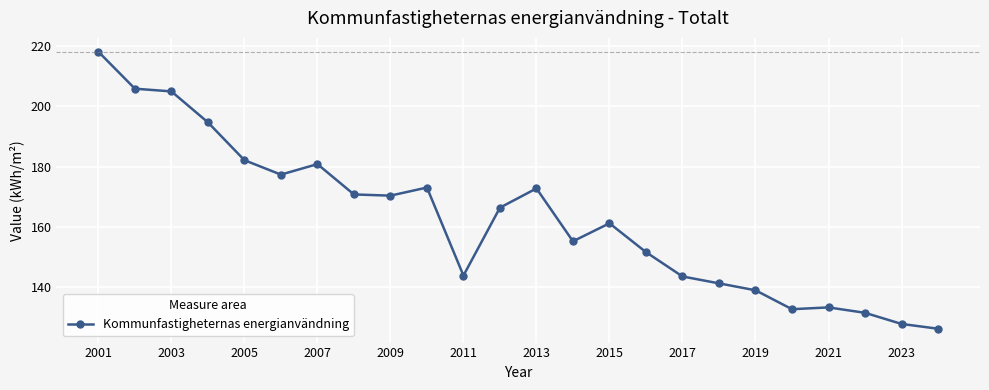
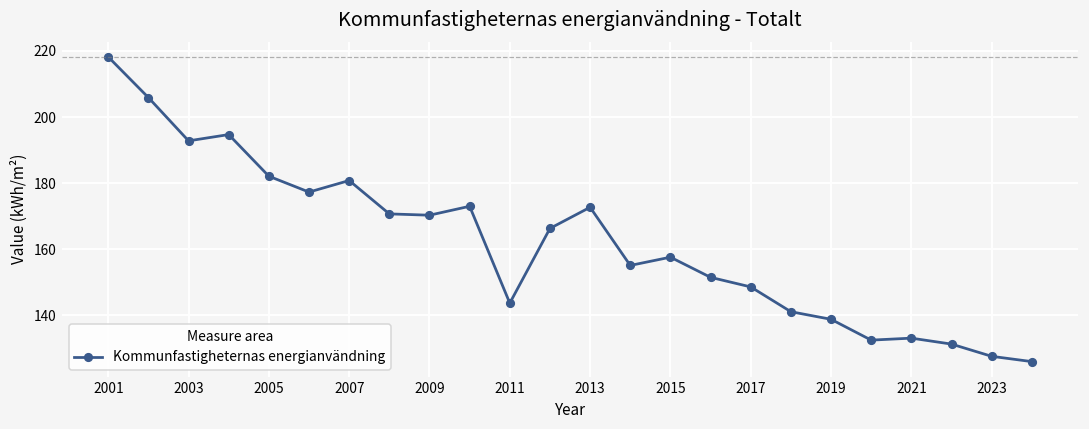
  {
    "2001": 218,
-   "2003": 205,
+   "2003": 193,
    "2005": 182,
    "2007": 181,
    "2009": 170,
    "2011": 144,
    "2013": 173,
-   "2015": 161,
-   "2017": 143,
+   "2015": 158,
+   "2017": 149,
    "2019": 139,
    "2021": 133,
    "2023": 128
  }
